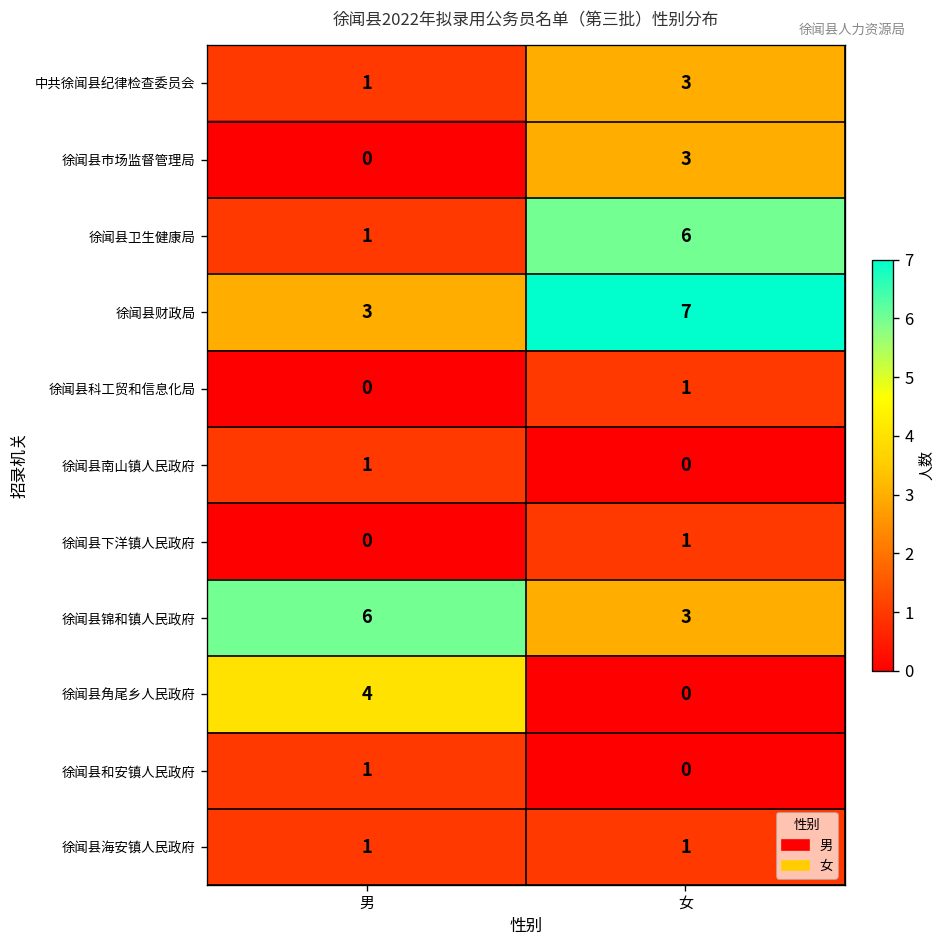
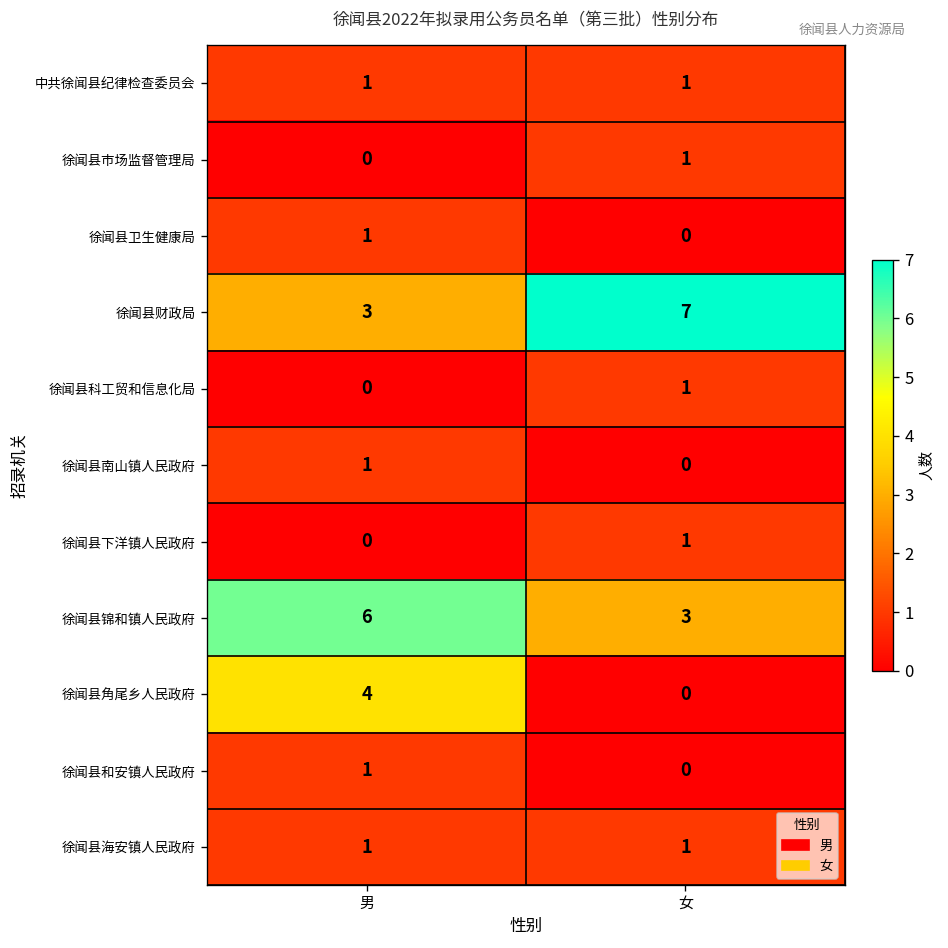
  {
    "中共徐闻县纪律检查委员会": {
      "男": 1,
-     "女": 3
+     "女": 1
    },
    "徐闻县市场监督管理局": {
      "男": 0,
-     "女": 3
+     "女": 1
    },
    "徐闻县卫生健康局": {
      "男": 1,
-     "女": 6
+     "女": 0
    },
    "徐闻县财政局": {
      "男": 3,
      "女": 7
    },
    "徐闻县科工贸和信息化局": {
      "男": 0,
      "女": 1
    },
    "徐闻县南山镇人民政府": {
      "男": 1,
      "女": 0
    },
    "徐闻县下洋镇人民政府": {
      "男": 0,
      "女": 1
    },
    "徐闻县锦和镇人民政府": {
      "男": 6,
      "女": 3
    },
    "徐闻县角尾乡人民政府": {
      "男": 4,
      "女": 0
    },
    "徐闻县和安镇人民政府": {
      "男": 1,
      "女": 0
    },
    "徐闻县海安镇人民政府": {
      "男": 1,
      "女": 1
    }
  }
